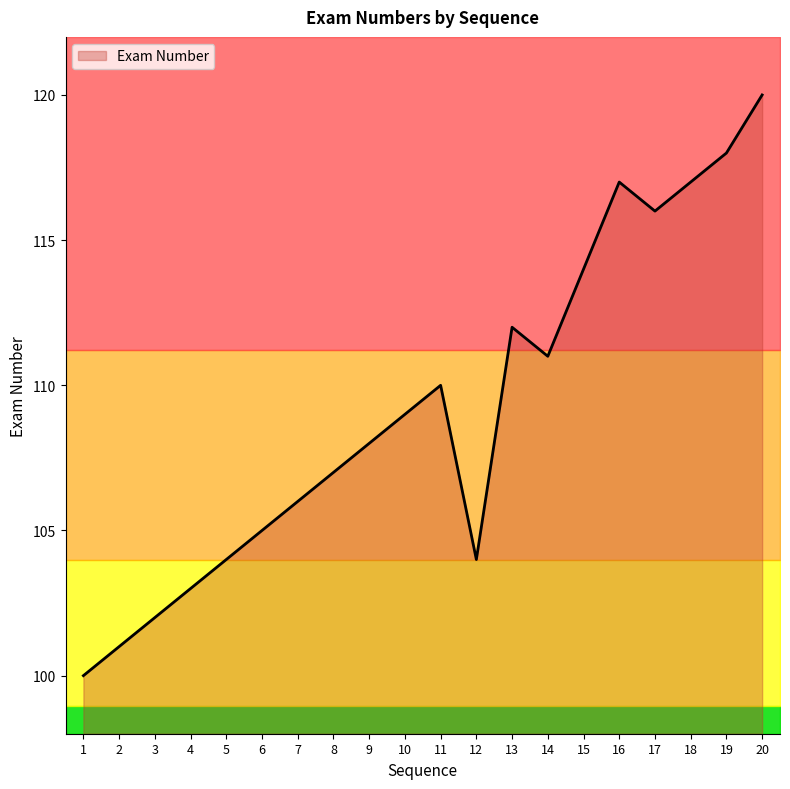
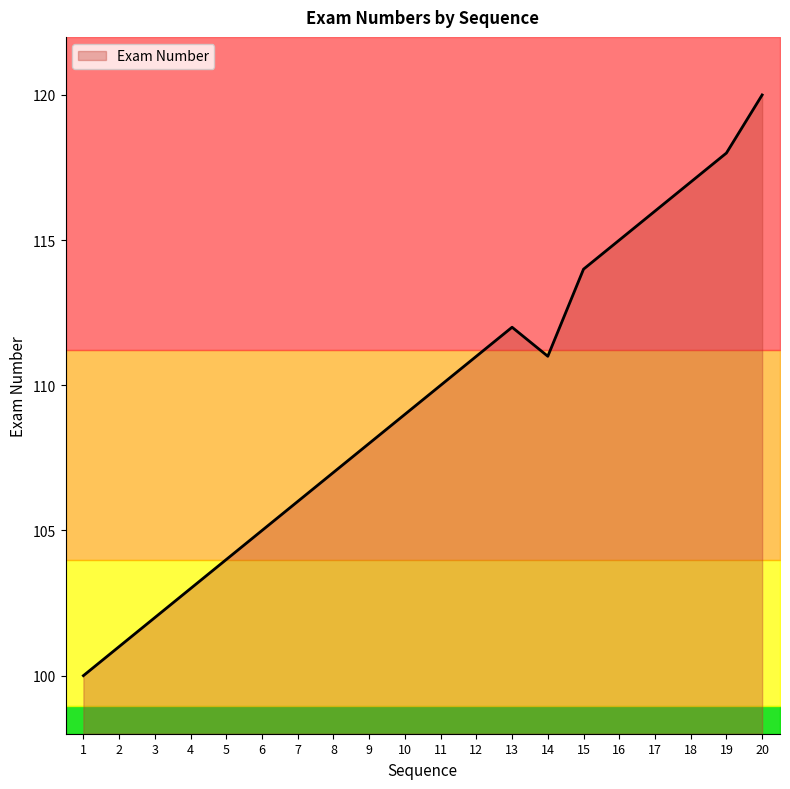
  {
    "Exam Number": {
      "1": 100,
      "2": 101,
      "3": 102,
      "4": 103,
      "5": 104,
      "6": 105,
      "7": 106,
      "8": 107,
      "9": 108,
      "10": 109,
      "11": 110,
-     "12": 104,
+     "12": 111,
      "13": 112,
      "14": 111,
      "15": 114,
-     "16": 117,
+     "16": 115,
      "17": 116,
      "18": 117,
      "19": 118,
      "20": 120
    }
  }
